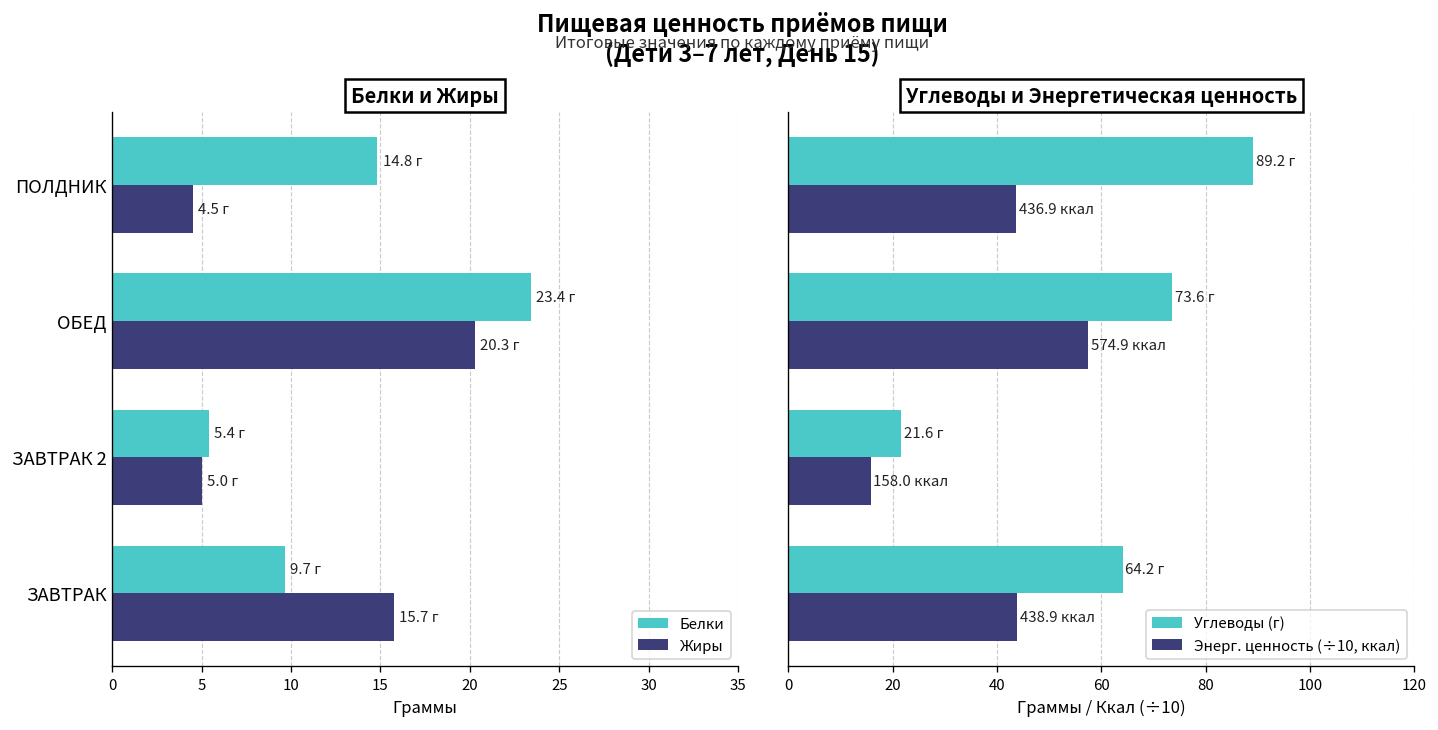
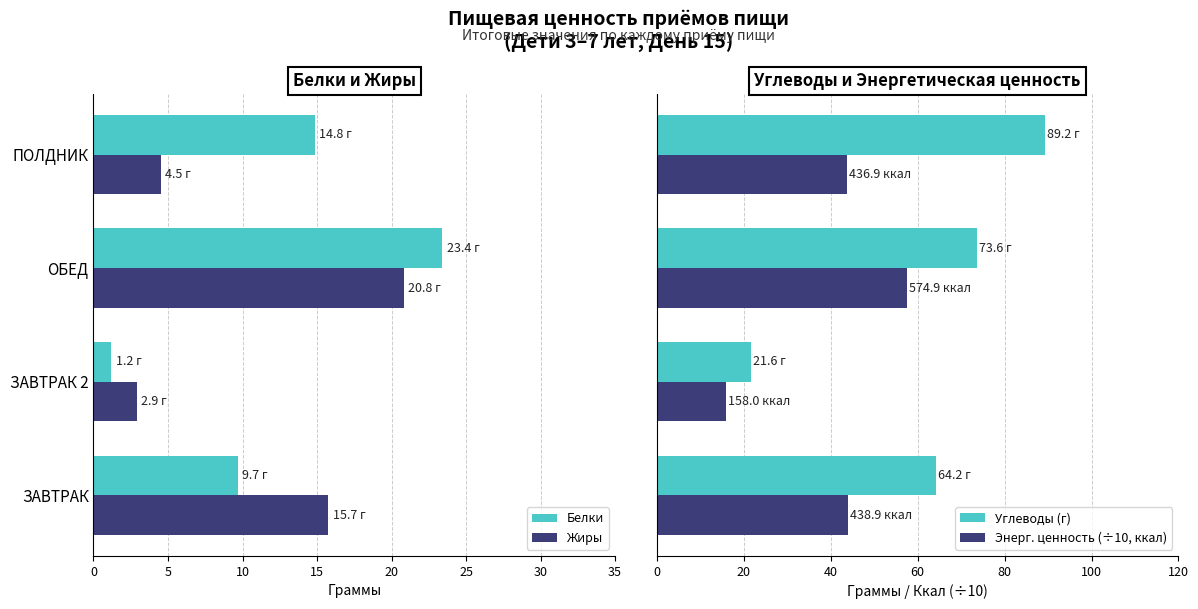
  {
    "Белки и Жиры": {
      "Белки": {
        "ПОЛДНИК": 14.8,
        "ОБЕД": 23.4,
-       "ЗАВТРАК 2": 5.4,
+       "ЗАВТРАК 2": 1.2,
        "ЗАВТРАК": 9.7
      },
      "Жиры": {
        "ПОЛДНИК": 4.5,
-       "ОБЕД": 20.3,
-       "ЗАВТРАК 2": 5.0,
+       "ОБЕД": 20.8,
+       "ЗАВТРАК 2": 2.9,
        "ЗАВТРАК": 15.7
      }
    }
  }
